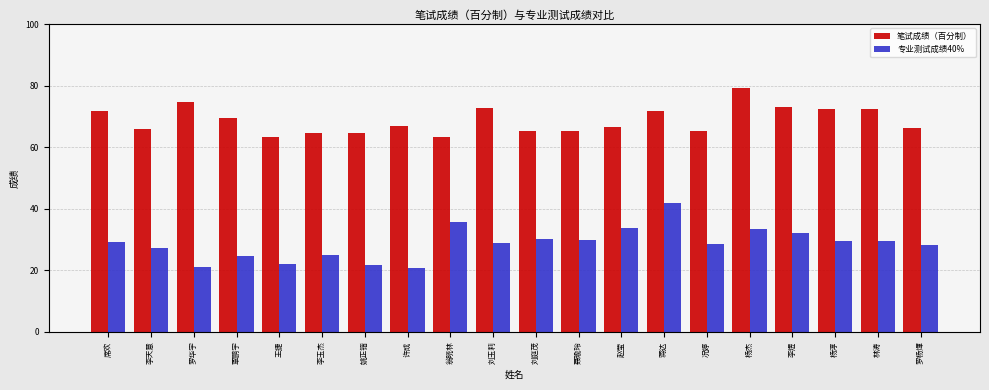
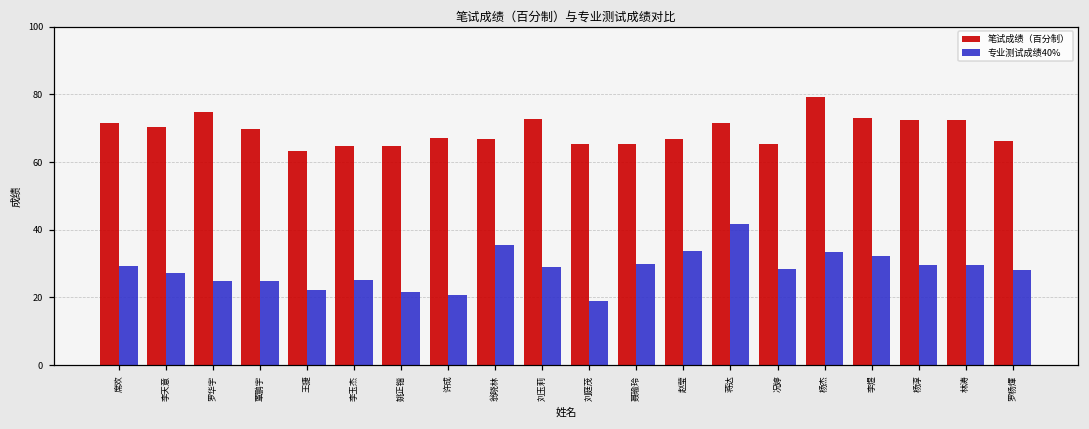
  {
    "笔试成绩（百分制）": {
      "席欢": 72,
-     "李天意": 66,
+     "李天意": 70,
      "罗华宇": 75,
      "覃鹏宇": 70,
      "王捷": 63,
      "李玉杰": 65,
      "姚正锴": 65,
      "许成": 67,
-     "翁晓林": 63,
+     "翁晓林": 67,
      "刘玉莉": 73,
      "刘庭茂": 65,
      "聂瑜玲": 65,
      "赵莹": 67,
      "蒋达": 72,
      "况婷": 65,
      "杨杰": 79,
      "李煜": 73,
      "杨淳": 72,
      "林涛": 72,
      "罗杨煇": 66
    },
    "专业测试成绩40%": {
      "席欢": 29,
      "李天意": 27,
-     "罗华宇": 21,
+     "罗华宇": 25,
      "覃鹏宇": 25,
      "王捷": 22,
      "李玉杰": 25,
      "姚正锴": 22,
      "许成": 21,
      "翁晓林": 36,
      "刘玉莉": 29,
-     "刘庭茂": 30,
+     "刘庭茂": 19,
      "聂瑜玲": 30,
      "赵莹": 34,
      "蒋达": 42,
      "况婷": 28,
      "杨杰": 33,
      "李煜": 32,
      "杨淳": 30,
      "林涛": 30,
      "罗杨煇": 28
    }
  }
